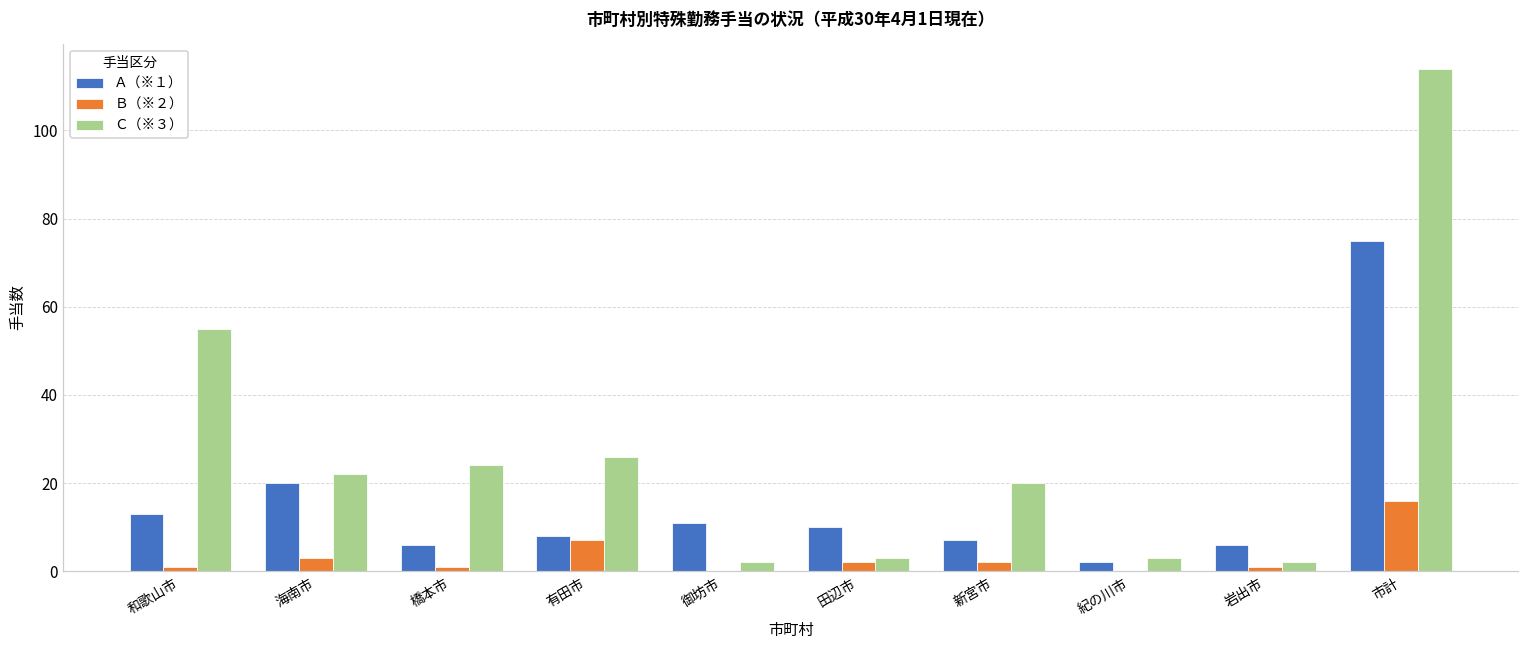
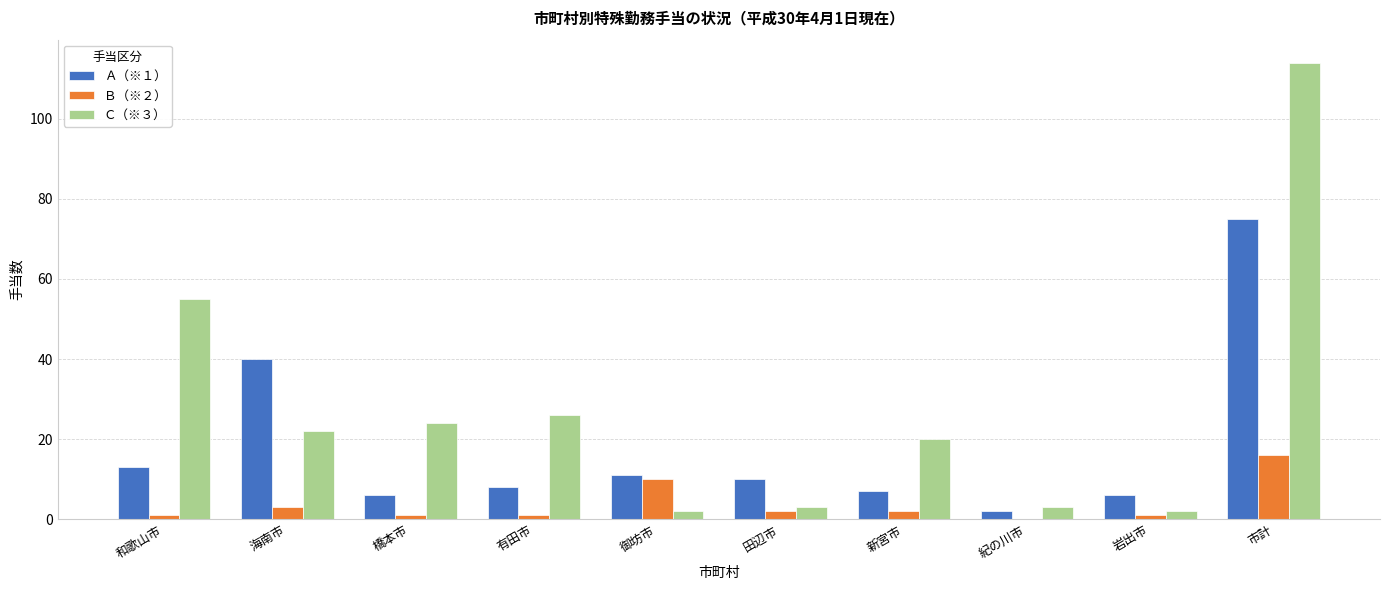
  {
    "Ａ（※１）": {
      "和歌山市": 13,
-     "海南市": 20,
+     "海南市": 40,
      "橋本市": 6,
      "有田市": 8,
      "御坊市": 11,
      "田辺市": 10,
      "新宮市": 7,
      "紀の川市": 2,
      "岩出市": 6,
      "市計": 75
    },
    "Ｂ（※２）": {
      "和歌山市": 1,
      "海南市": 3,
      "橋本市": 1,
-     "有田市": 7,
-     "御坊市": 0,
+     "有田市": 1,
+     "御坊市": 10,
      "田辺市": 2,
      "新宮市": 2,
      "紀の川市": 0,
      "岩出市": 1,
      "市計": 16
    },
    "Ｃ（※３）": {
      "和歌山市": 55,
      "海南市": 22,
      "橋本市": 24,
      "有田市": 26,
      "御坊市": 2,
      "田辺市": 3,
      "新宮市": 20,
      "紀の川市": 3,
      "岩出市": 2,
      "市計": 114
    }
  }
